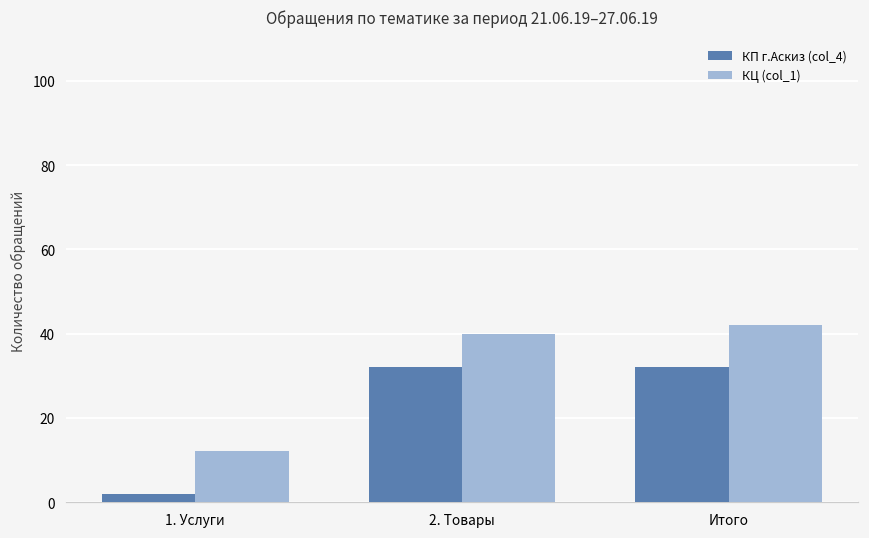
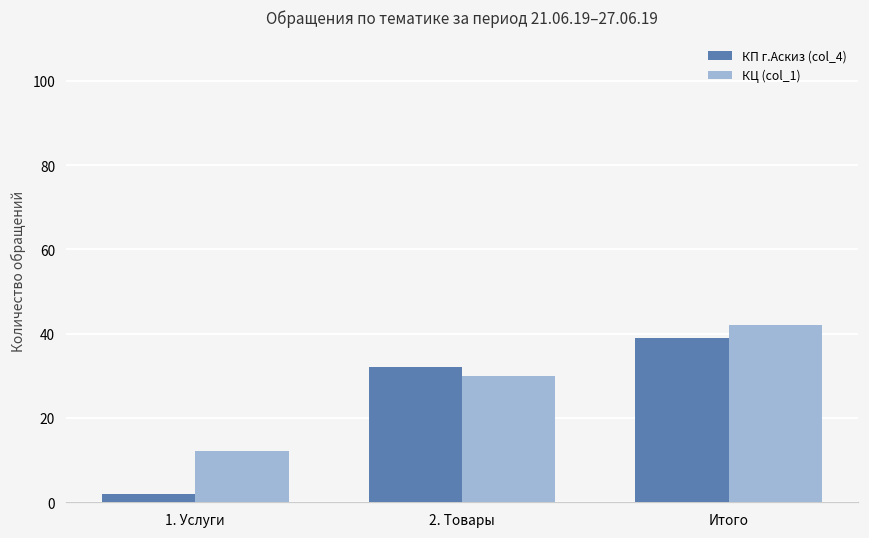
  {
    "КП г.Аскиз (col_4)": {
      "1. Услуги": 2,
      "2. Товары": 32,
-     "Итого": 32
+     "Итого": 39
    },
    "КЦ (col_1)": {
      "1. Услуги": 12,
-     "2. Товары": 40,
+     "2. Товары": 30,
      "Итого": 42
    }
  }
